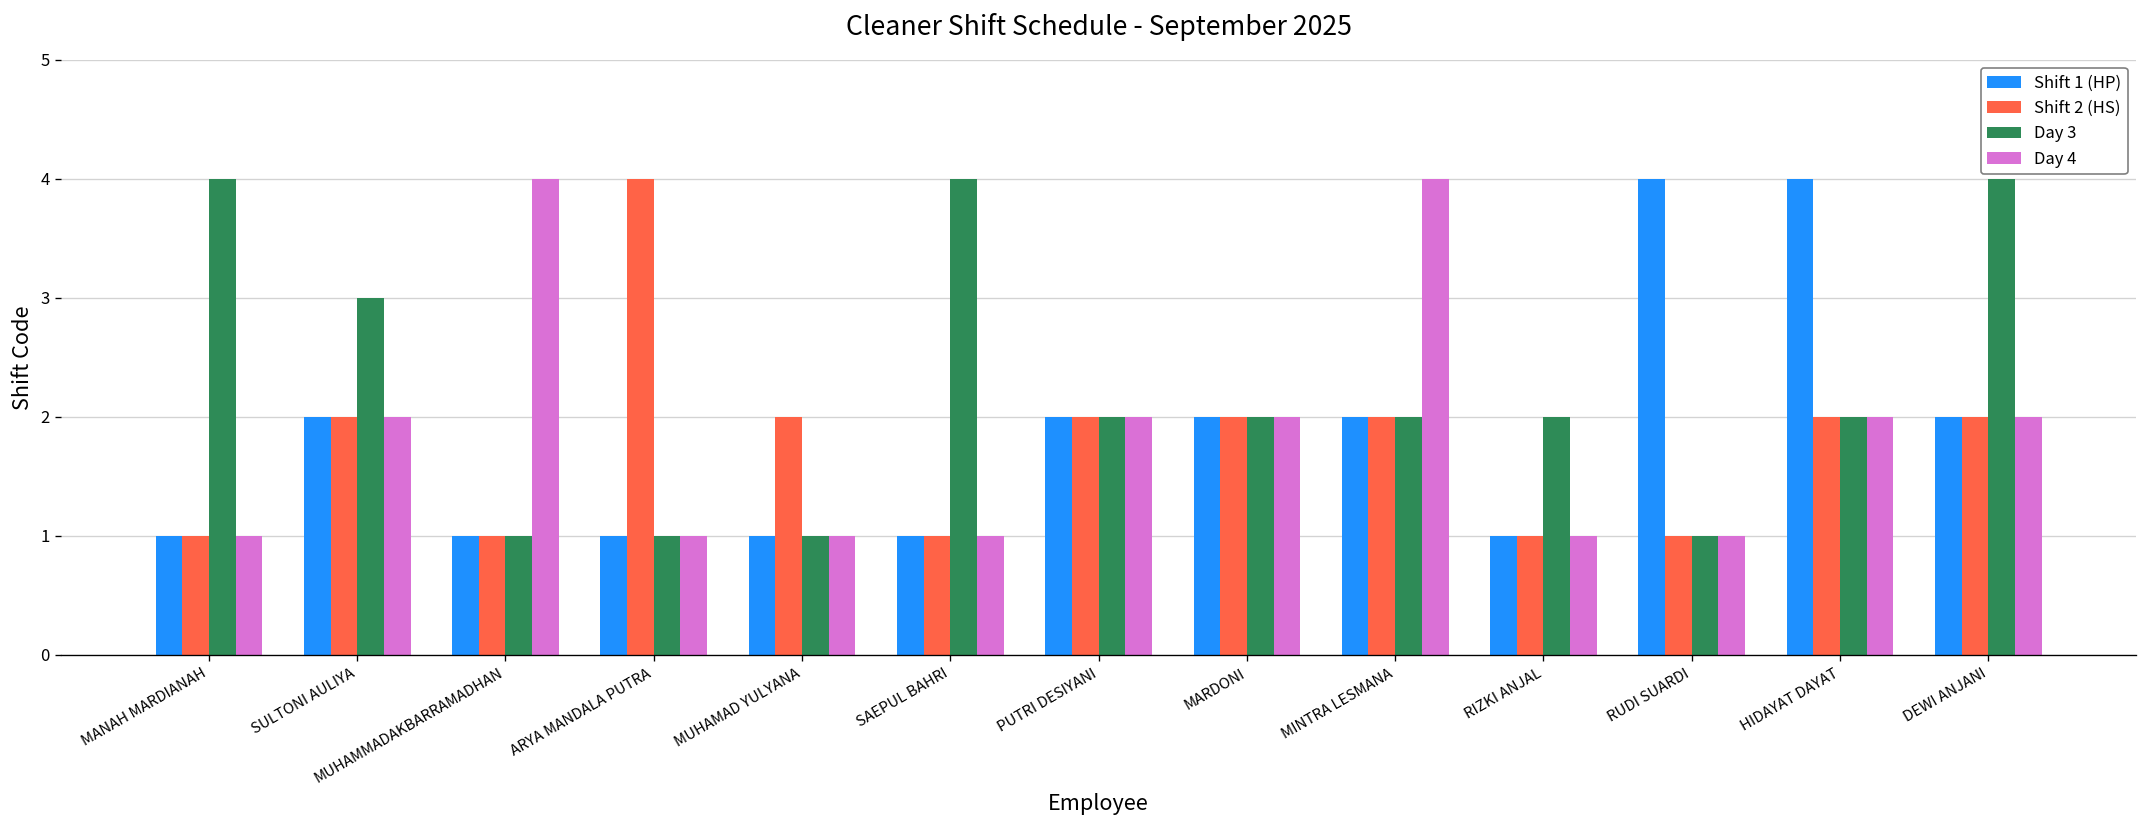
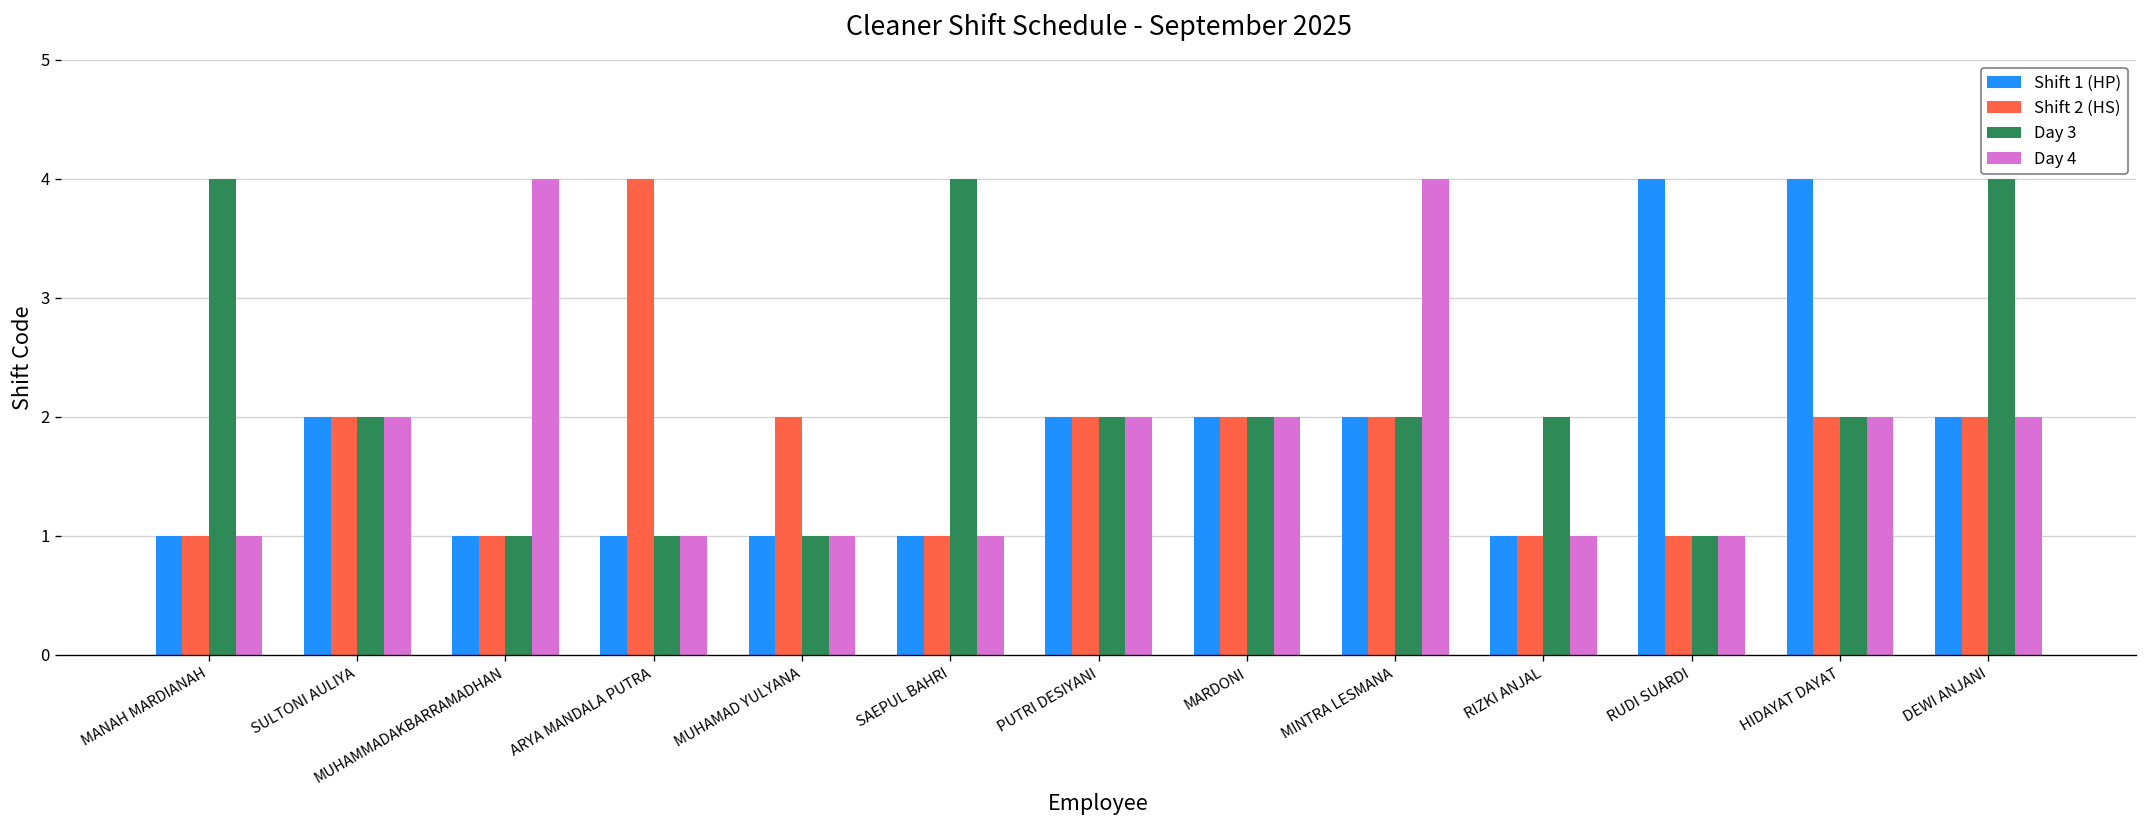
  {
    "Shift 1 (HP)": {
      "MANAH MARDIANAH": 1,
      "SULTONI AULIYA": 2,
      "MUHAMMADAKBARRAMADHAN": 1,
      "ARYA MANDALA PUTRA": 1,
      "MUHAMAD YULYANA": 1,
      "SAEPUL BAHRI": 1,
      "PUTRI DESIYANI": 2,
      "MARDONI": 2,
      "MINTRA LESMANA": 2,
      "RIZKI ANJAL": 1,
      "RUDI SUARDI": 4,
      "HIDAYAT DAYAT": 4,
      "DEWI ANJANI": 2
    },
    "Shift 2 (HS)": {
      "MANAH MARDIANAH": 1,
      "SULTONI AULIYA": 2,
      "MUHAMMADAKBARRAMADHAN": 1,
      "ARYA MANDALA PUTRA": 4,
      "MUHAMAD YULYANA": 2,
      "SAEPUL BAHRI": 1,
      "PUTRI DESIYANI": 2,
      "MARDONI": 2,
      "MINTRA LESMANA": 2,
      "RIZKI ANJAL": 1,
      "RUDI SUARDI": 1,
      "HIDAYAT DAYAT": 2,
      "DEWI ANJANI": 2
    },
    "Day 3": {
      "MANAH MARDIANAH": 4,
-     "SULTONI AULIYA": 3,
+     "SULTONI AULIYA": 2,
      "MUHAMMADAKBARRAMADHAN": 1,
      "ARYA MANDALA PUTRA": 1,
      "MUHAMAD YULYANA": 1,
      "SAEPUL BAHRI": 4,
      "PUTRI DESIYANI": 2,
      "MARDONI": 2,
      "MINTRA LESMANA": 2,
      "RIZKI ANJAL": 2,
      "RUDI SUARDI": 1,
      "HIDAYAT DAYAT": 2,
      "DEWI ANJANI": 4
    },
    "Day 4": {
      "MANAH MARDIANAH": 1,
      "SULTONI AULIYA": 2,
      "MUHAMMADAKBARRAMADHAN": 4,
      "ARYA MANDALA PUTRA": 1,
      "MUHAMAD YULYANA": 1,
      "SAEPUL BAHRI": 1,
      "PUTRI DESIYANI": 2,
      "MARDONI": 2,
      "MINTRA LESMANA": 4,
      "RIZKI ANJAL": 1,
      "RUDI SUARDI": 1,
      "HIDAYAT DAYAT": 2,
      "DEWI ANJANI": 2
    }
  }
